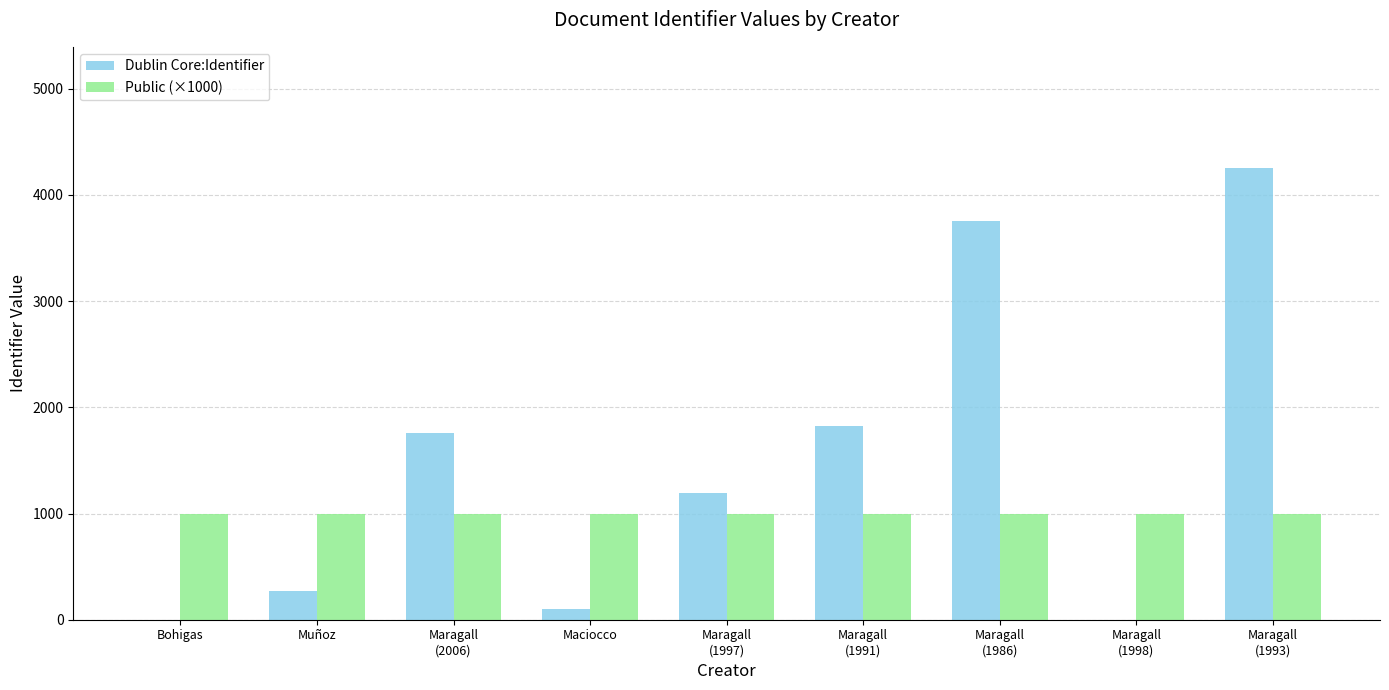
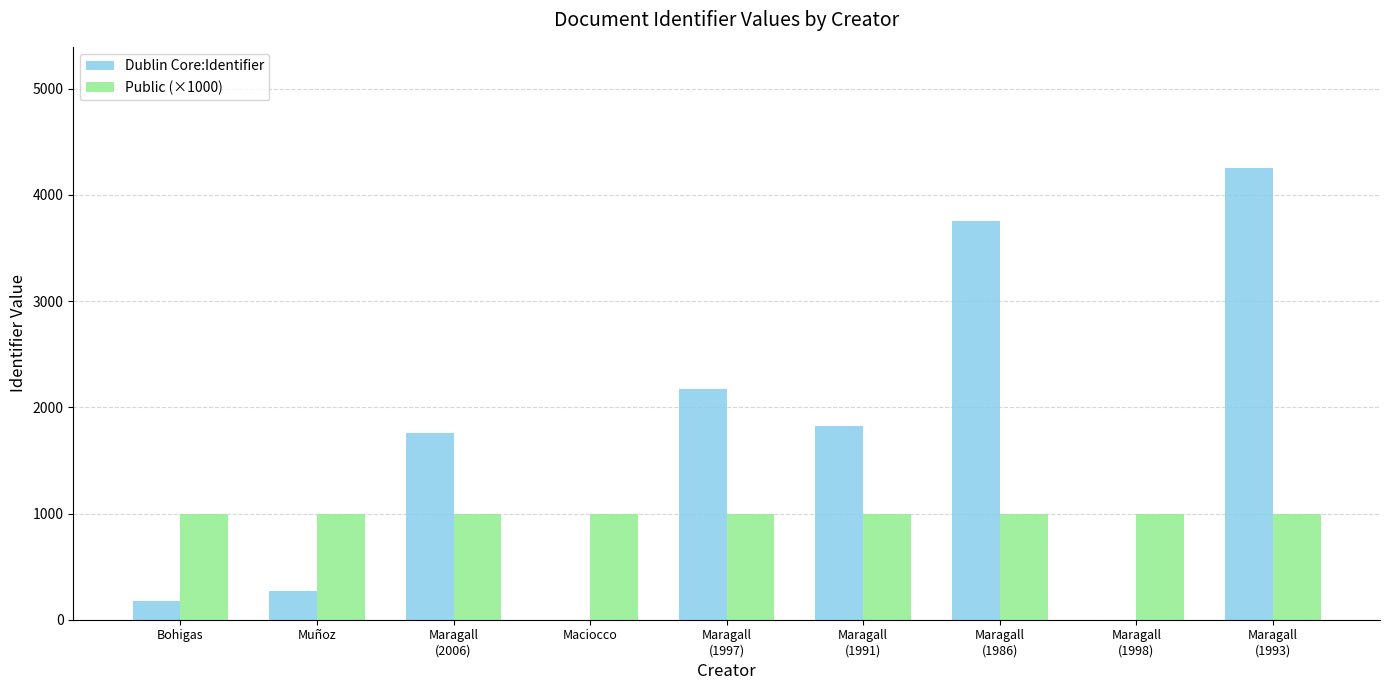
  {
    "Dublin Core:Identifier": {
-     "Bohigas": 0,
+     "Bohigas": 180,
      "Muñoz": 270,
      "Maragall (2006)": 1760,
-     "Maciocco": 100,
-     "Maragall (1997)": 1190,
+     "Maciocco": 0,
+     "Maragall (1997)": 2170,
      "Maragall (1991)": 1820,
      "Maragall (1986)": 3760,
      "Maragall (1998)": 0,
      "Maragall (1993)": 4260
    },
    "Public (×1000)": {
      "Bohigas": 1000,
      "Muñoz": 1000,
      "Maragall (2006)": 1000,
      "Maciocco": 1000,
      "Maragall (1997)": 1000,
      "Maragall (1991)": 1000,
      "Maragall (1986)": 1000,
      "Maragall (1998)": 1000,
      "Maragall (1993)": 1000
    }
  }
